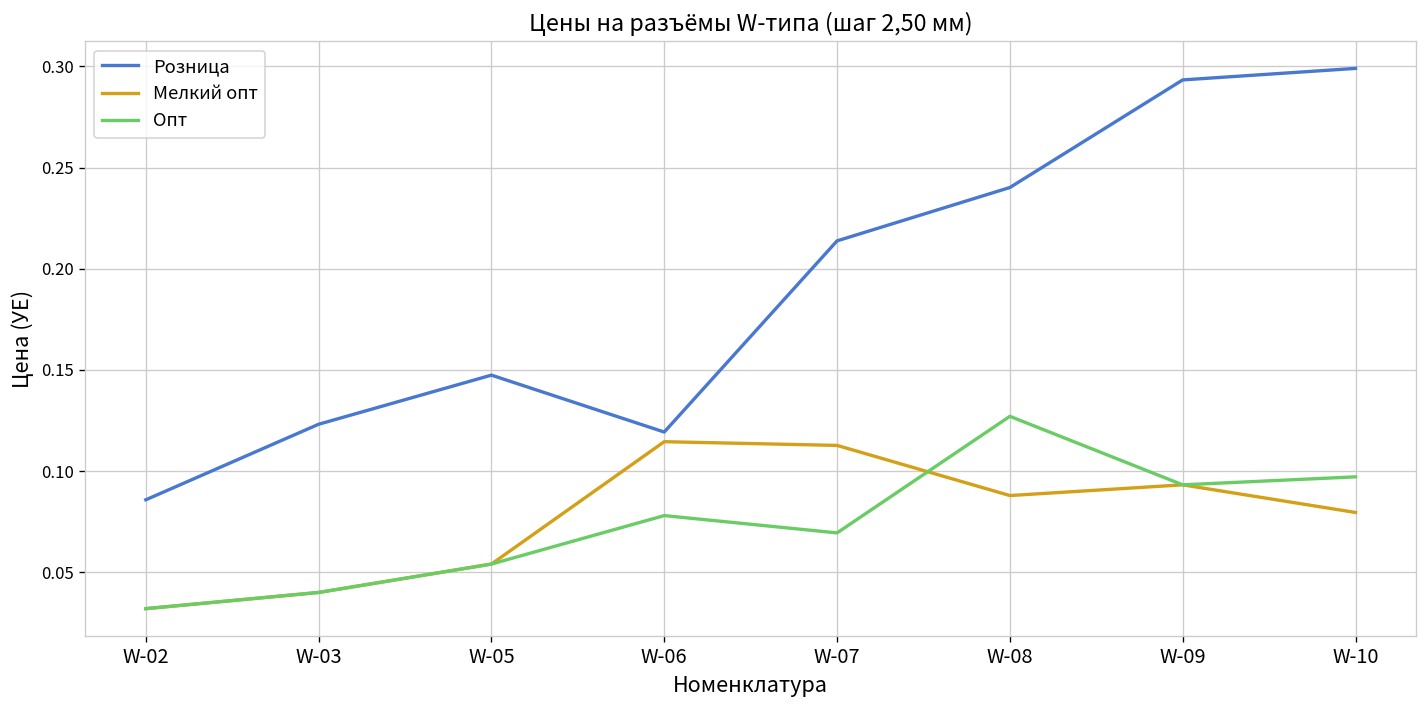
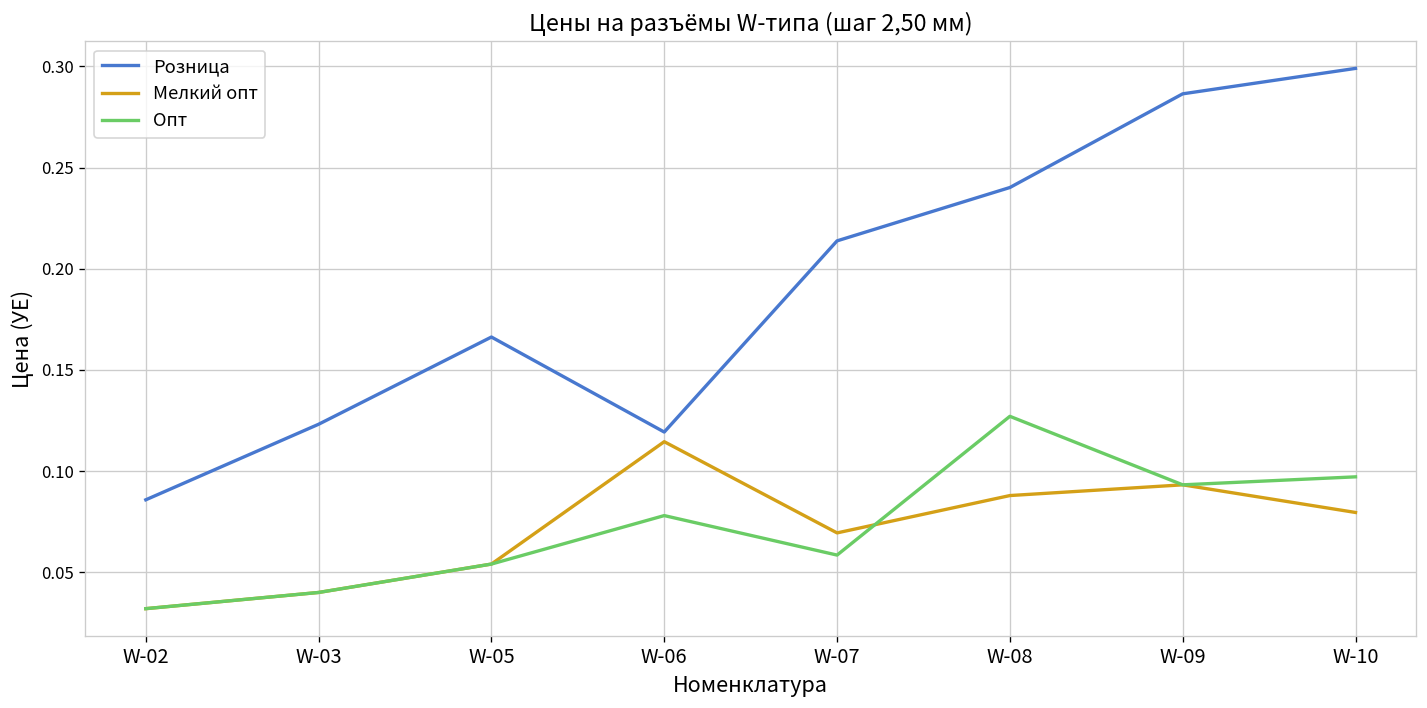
  {
    "Розница": {
      "W-02": 0.086,
      "W-03": 0.123,
-     "W-05": 0.147,
+     "W-05": 0.166,
      "W-06": 0.119,
      "W-07": 0.214,
      "W-08": 0.240,
-     "W-09": 0.293,
+     "W-09": 0.286,
      "W-10": 0.299
    },
    "Мелкий опт": {
      "W-06": 0.115,
-     "W-07": 0.113,
+     "W-07": 0.069,
      "W-08": 0.088,
      "W-10": 0.080
    },
    "Опт": {
      "W-06": 0.078,
-     "W-07": 0.069,
+     "W-07": 0.059,
      "W-08": 0.127,
      "W-10": 0.097
    }
  }
